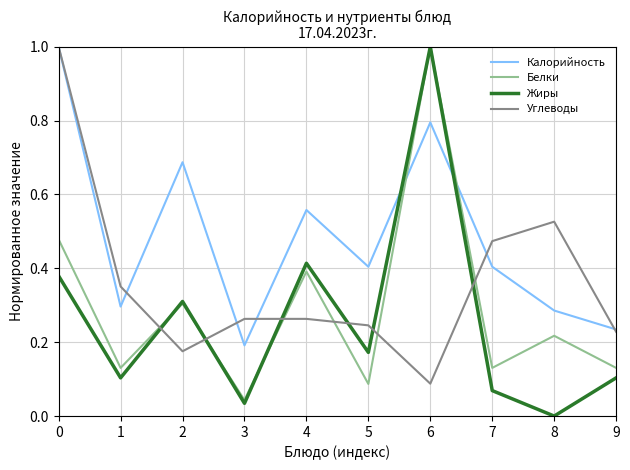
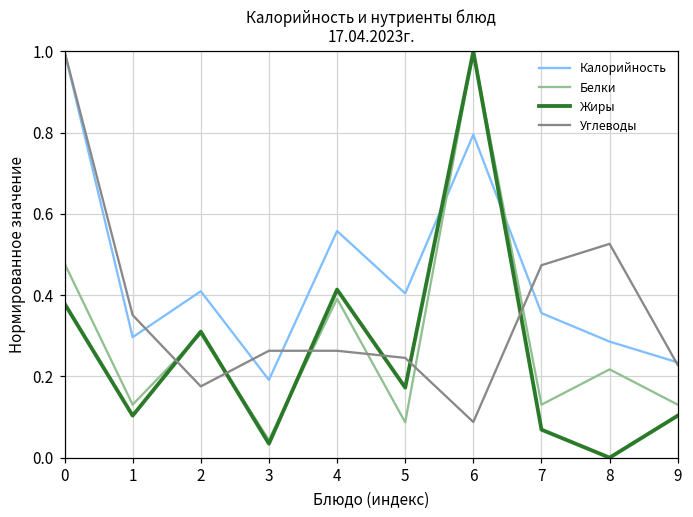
  {
    "Калорийность": {
      "1": 0.30,
-     "2": 0.69,
+     "2": 0.41,
      "3": 0.19,
      "4": 0.56,
      "5": 0.40,
      "6": 0.80,
-     "7": 0.40,
+     "7": 0.36,
      "8": 0.29
    },
    "Жиры": {
      "0": 0.38,
      "1": 0.10,
      "3": 0.03,
      "4": 0.41,
      "5": 0.17,
      "7": 0.07,
      "8": 0.00,
      "9": 0.10
    }
  }
